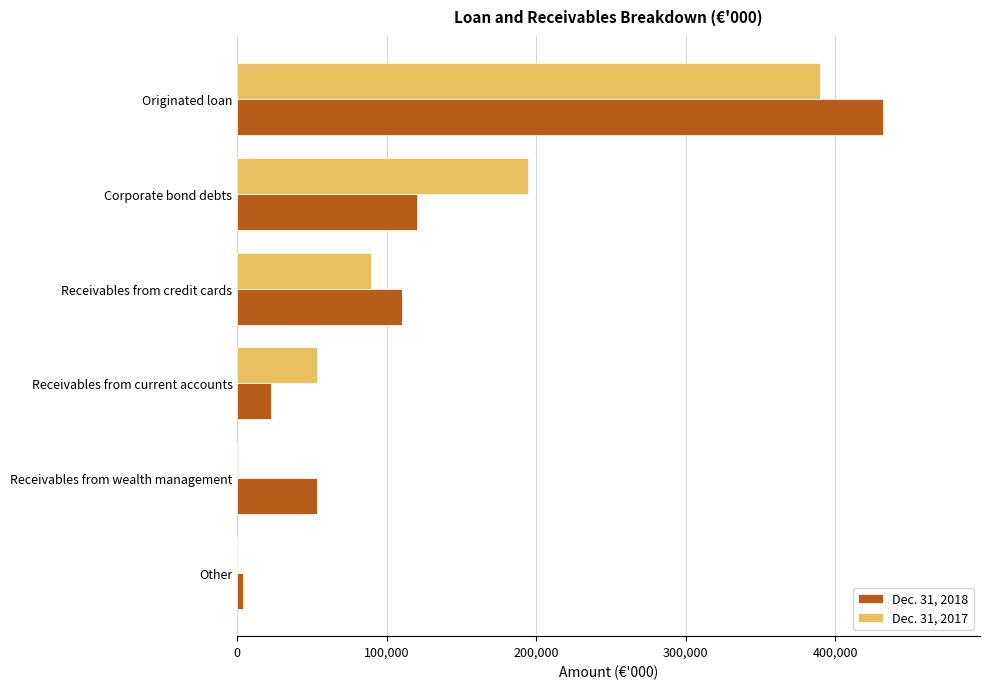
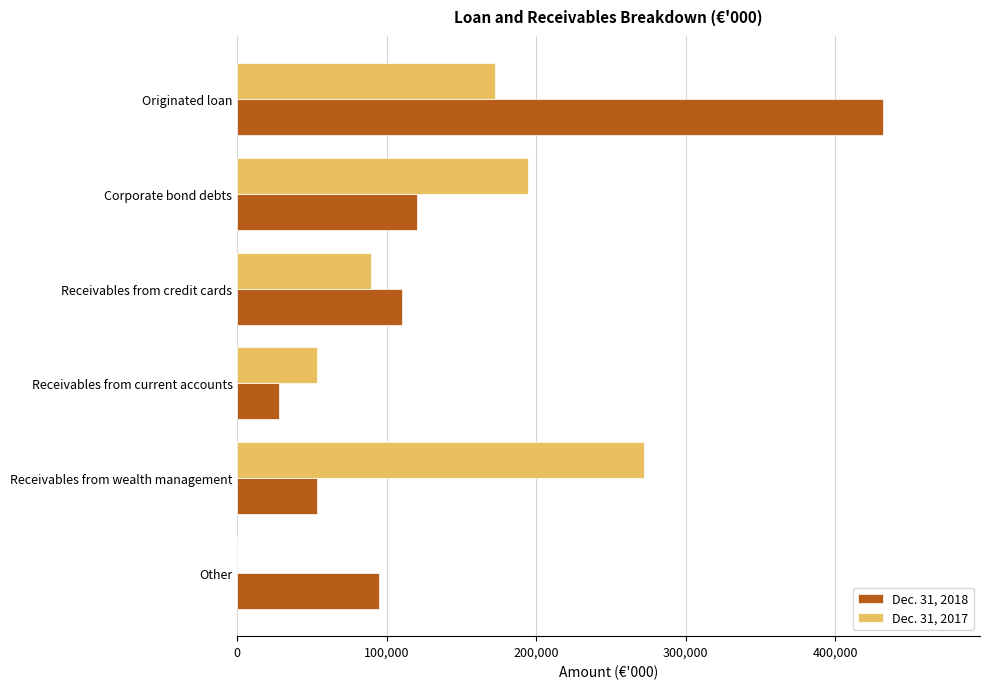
  {
    "Dec. 31, 2018": {
      "Originated loan": "432,000",
      "Corporate bond debts": "120,000",
      "Receivables from credit cards": "110,000",
-     "Receivables from current accounts": "22,000",
+     "Receivables from current accounts": "28,000",
      "Receivables from wealth management": "53,000",
-     "Other": "4,000"
+     "Other": "94,000"
    },
    "Dec. 31, 2017": {
-     "Originated loan": "390,000",
+     "Originated loan": "172,000",
      "Corporate bond debts": "195,000",
      "Receivables from credit cards": "90,000",
      "Receivables from current accounts": "53,000",
-     "Receivables from wealth management": "1,000",
+     "Receivables from wealth management": "272,000",
      "Other": "0"
    }
  }
